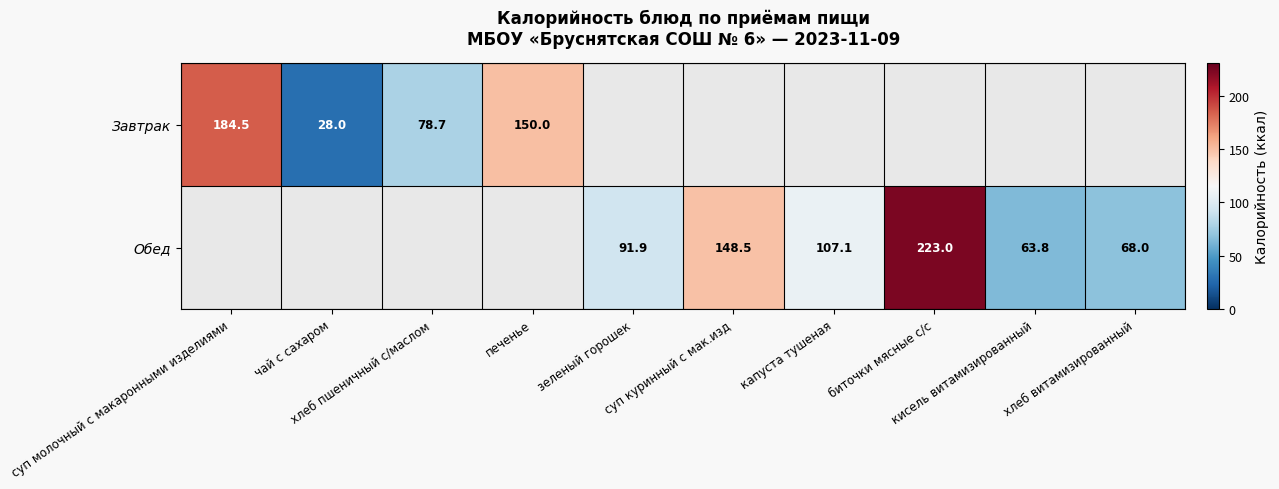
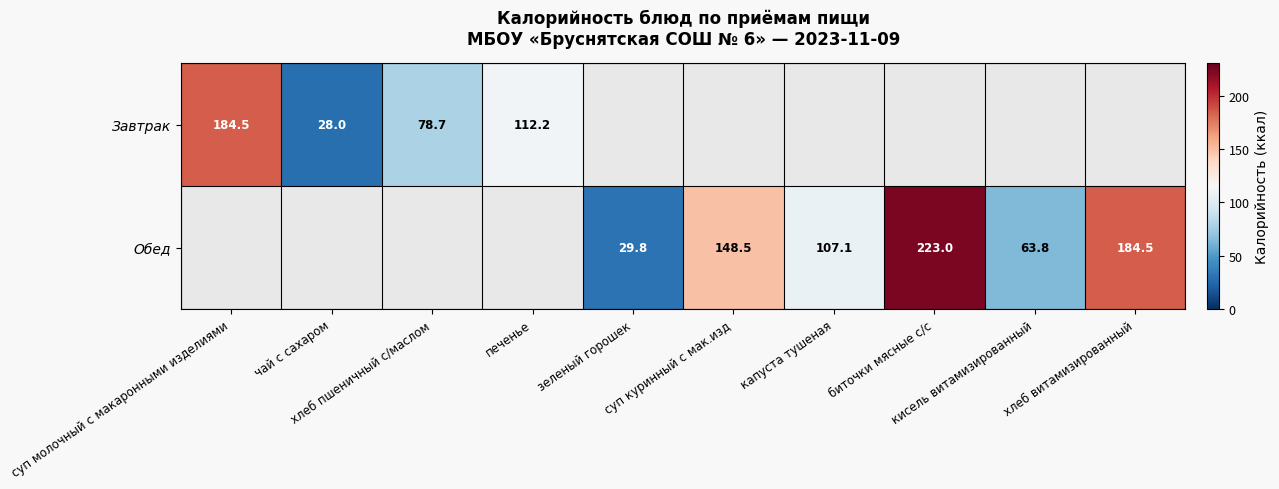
  {
    "Завтрак": {
      "суп молочный с макаронными изделиями": 184.5,
      "чай с сахаром": 28.0,
      "хлеб пшеничный с/маслом": 78.7,
-     "печенье": 150.0
+     "печенье": 112.2
    },
    "Обед": {
-     "зеленый горошек": 91.9,
+     "зеленый горошек": 29.8,
      "суп куринный с мак.изд": 148.5,
      "капуста тушеная": 107.1,
      "биточки мясные с/с": 223.0,
      "кисель витамизированный": 63.8,
-     "хлеб витамизированный": 68.0
+     "хлеб витамизированный": 184.5
    }
  }
